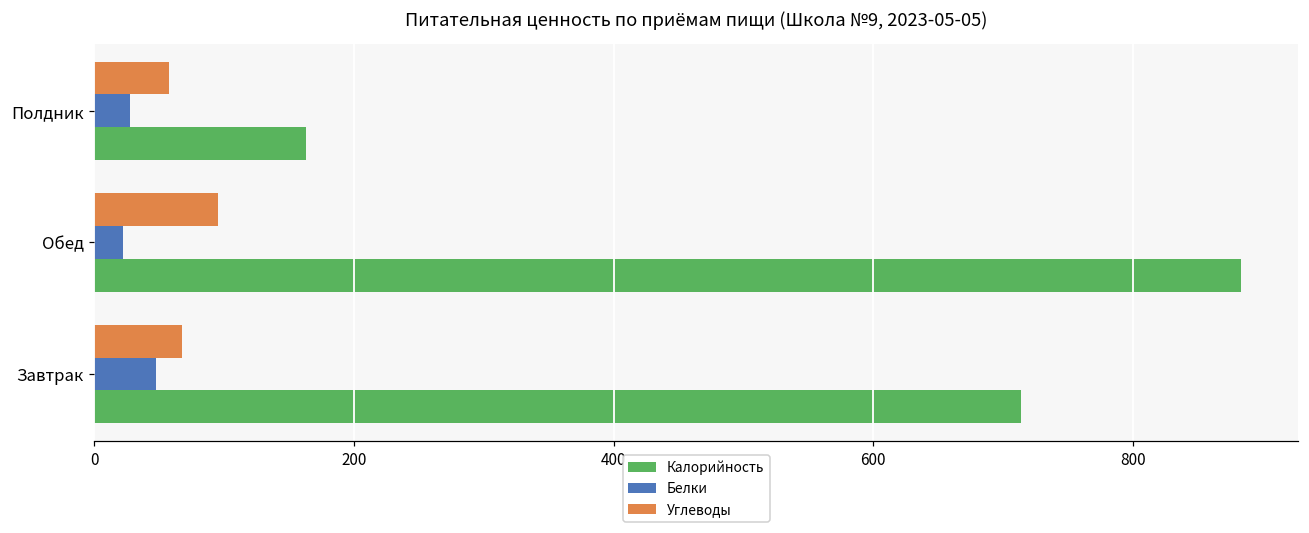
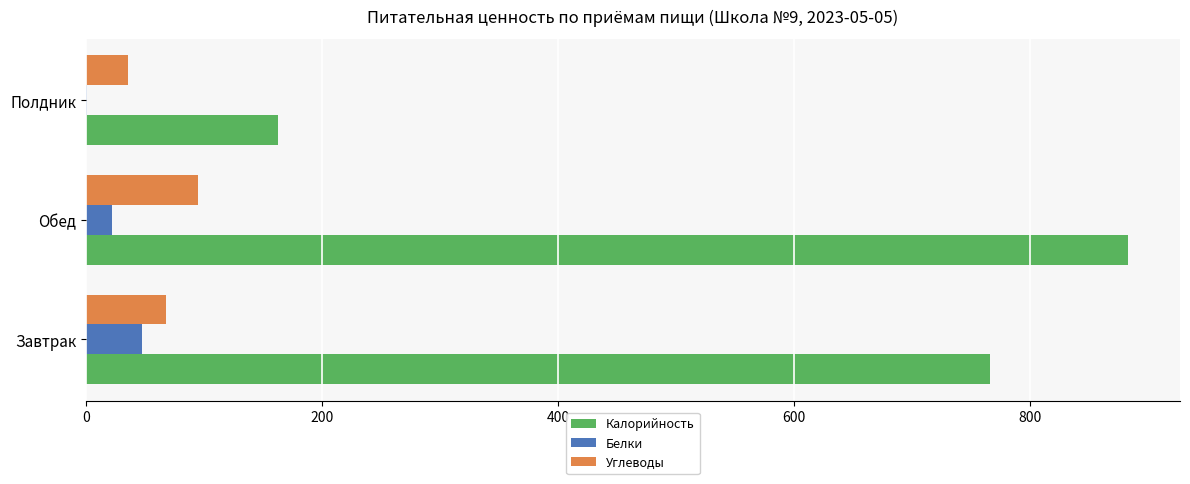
  {
    "Калорийность": {
      "Полдник": 163,
      "Обед": 883,
-     "Завтрак": 714
+     "Завтрак": 766
    },
    "Белки": {
-     "Полдник": 27,
+     "Полдник": 1,
      "Обед": 22,
      "Завтрак": 47
    },
    "Углеводы": {
-     "Полдник": 58,
+     "Полдник": 36,
      "Обед": 95,
      "Завтрак": 68
    }
  }
